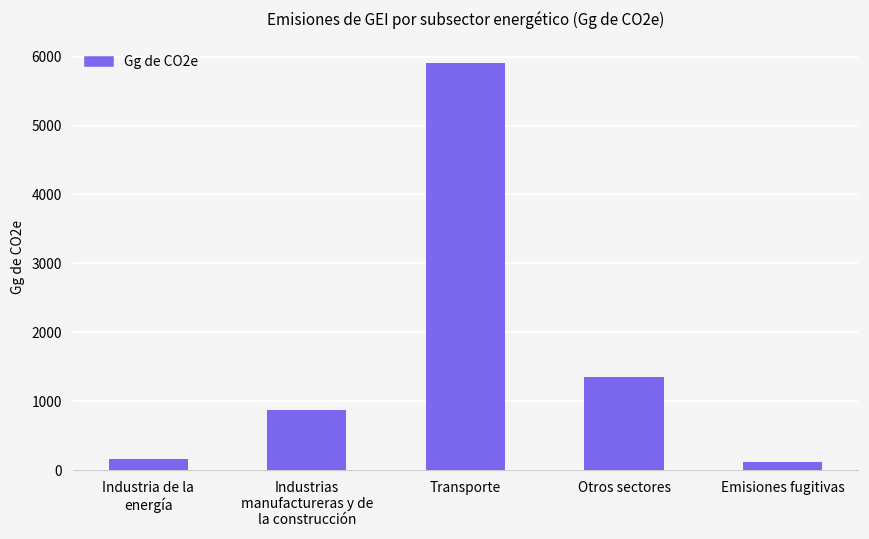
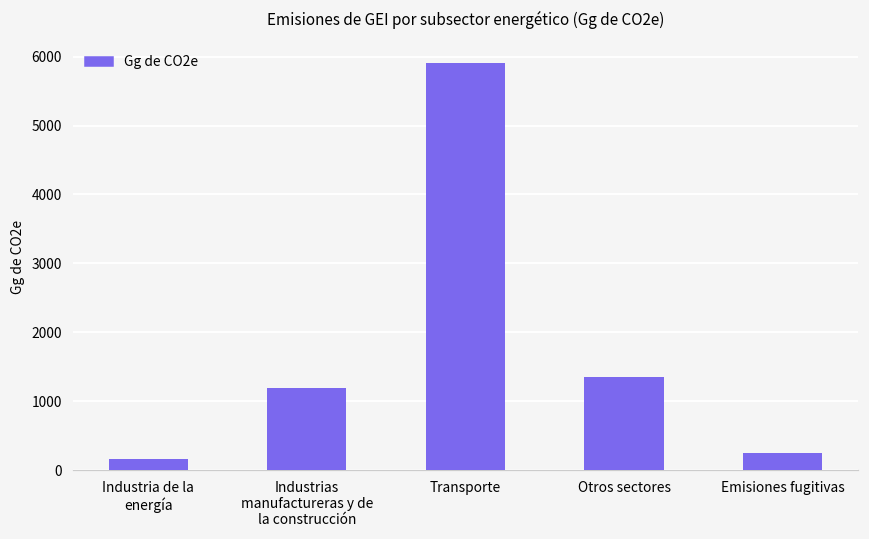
  {
    "Industria de la energía": 200,
-   "Industrias manufactureras y de la construcción": 900,
+   "Industrias manufactureras y de la construcción": 1200,
    "Transporte": 5900,
    "Otros sectores": 1300,
-   "Emisiones fugitivas": 100
+   "Emisiones fugitivas": 200
  }
